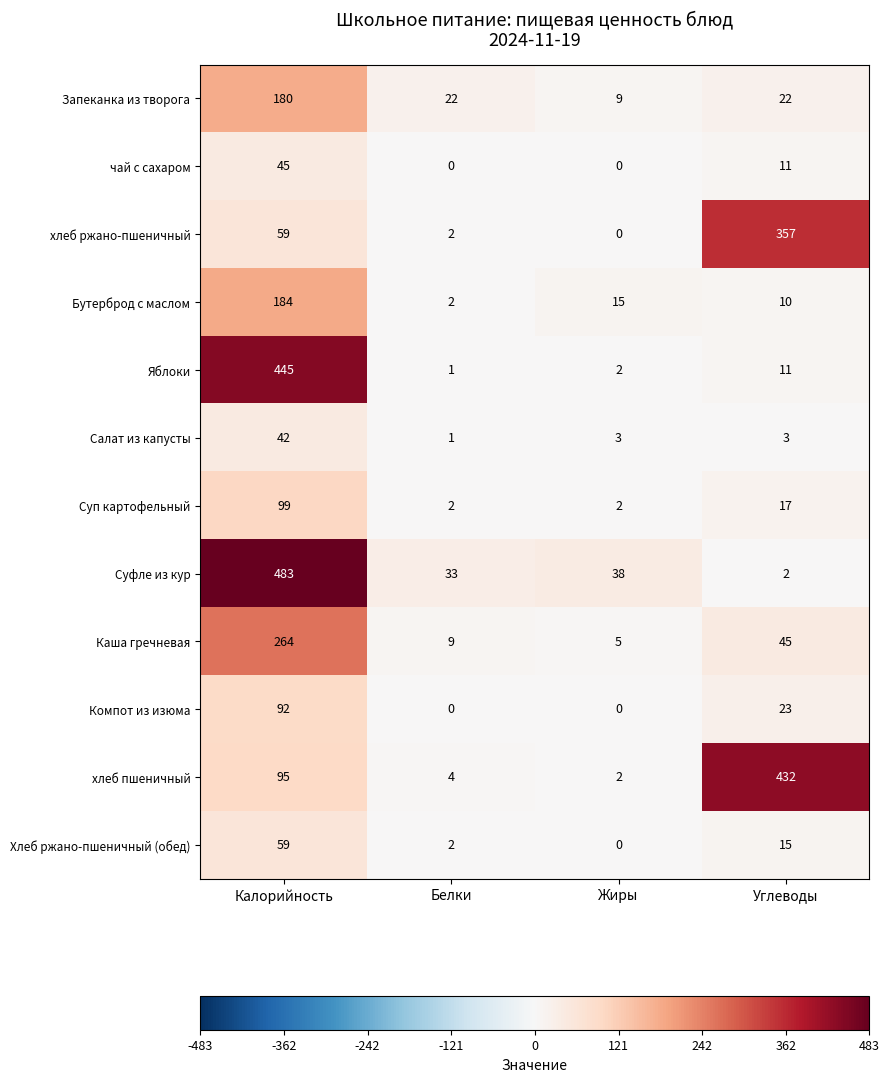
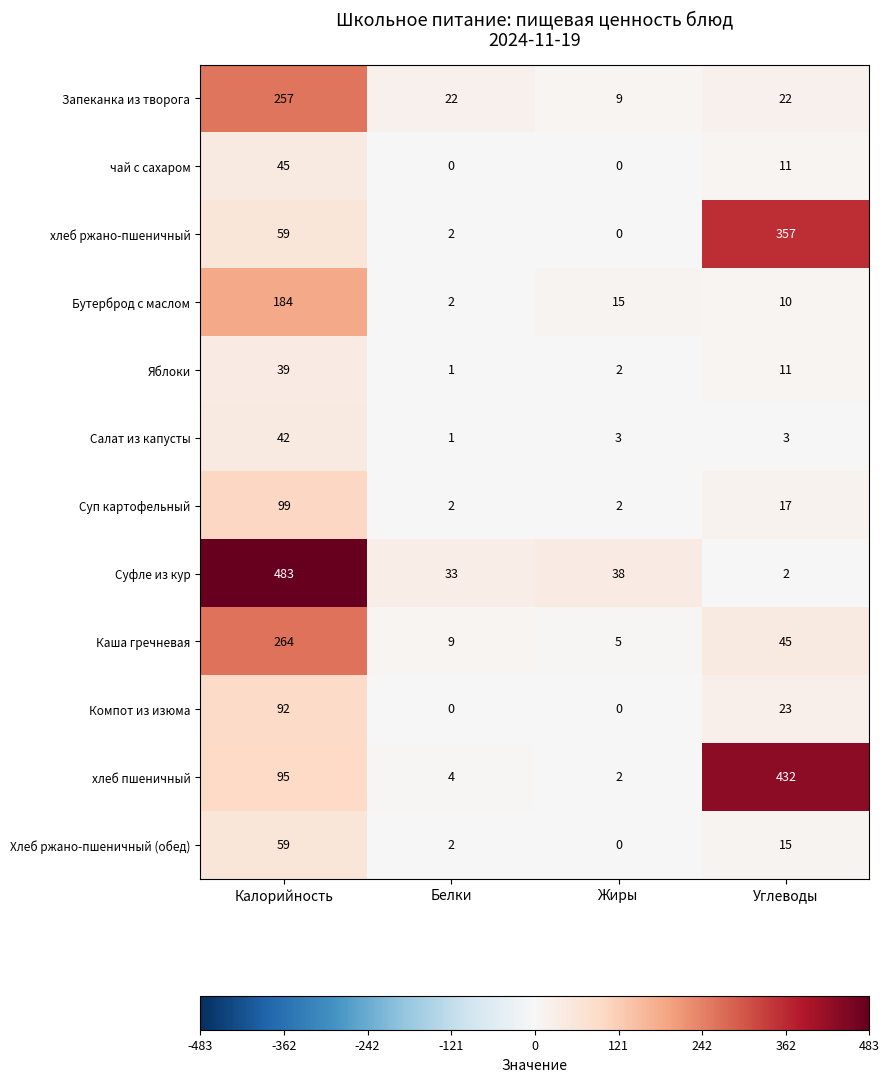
  {
    "Запеканка из творога": {
-     "Калорийность": 180,
+     "Калорийность": 257,
      "Белки": 22,
      "Жиры": 9,
      "Углеводы": 22
    },
    "чай с сахаром": {
      "Калорийность": 45,
      "Белки": 0,
      "Жиры": 0,
      "Углеводы": 11
    },
    "хлеб ржано-пшеничный": {
      "Калорийность": 59,
      "Белки": 2,
      "Жиры": 0,
      "Углеводы": 357
    },
    "Бутерброд с маслом": {
      "Калорийность": 184,
      "Белки": 2,
      "Жиры": 15,
      "Углеводы": 10
    },
    "Яблоки": {
-     "Калорийность": 445,
+     "Калорийность": 39,
      "Белки": 1,
      "Жиры": 2,
      "Углеводы": 11
    },
    "Салат из капусты": {
      "Калорийность": 42,
      "Белки": 1,
      "Жиры": 3,
      "Углеводы": 3
    },
    "Суп картофельный": {
      "Калорийность": 99,
      "Белки": 2,
      "Жиры": 2,
      "Углеводы": 17
    },
    "Суфле из кур": {
      "Калорийность": 483,
      "Белки": 33,
      "Жиры": 38,
      "Углеводы": 2
    },
    "Каша гречневая": {
      "Калорийность": 264,
      "Белки": 9,
      "Жиры": 5,
      "Углеводы": 45
    },
    "Компот из изюма": {
      "Калорийность": 92,
      "Белки": 0,
      "Жиры": 0,
      "Углеводы": 23
    },
    "хлеб пшеничный": {
      "Калорийность": 95,
      "Белки": 4,
      "Жиры": 2,
      "Углеводы": 432
    },
    "Хлеб ржано-пшеничный (обед)": {
      "Калорийность": 59,
      "Белки": 2,
      "Жиры": 0,
      "Углеводы": 15
    }
  }
